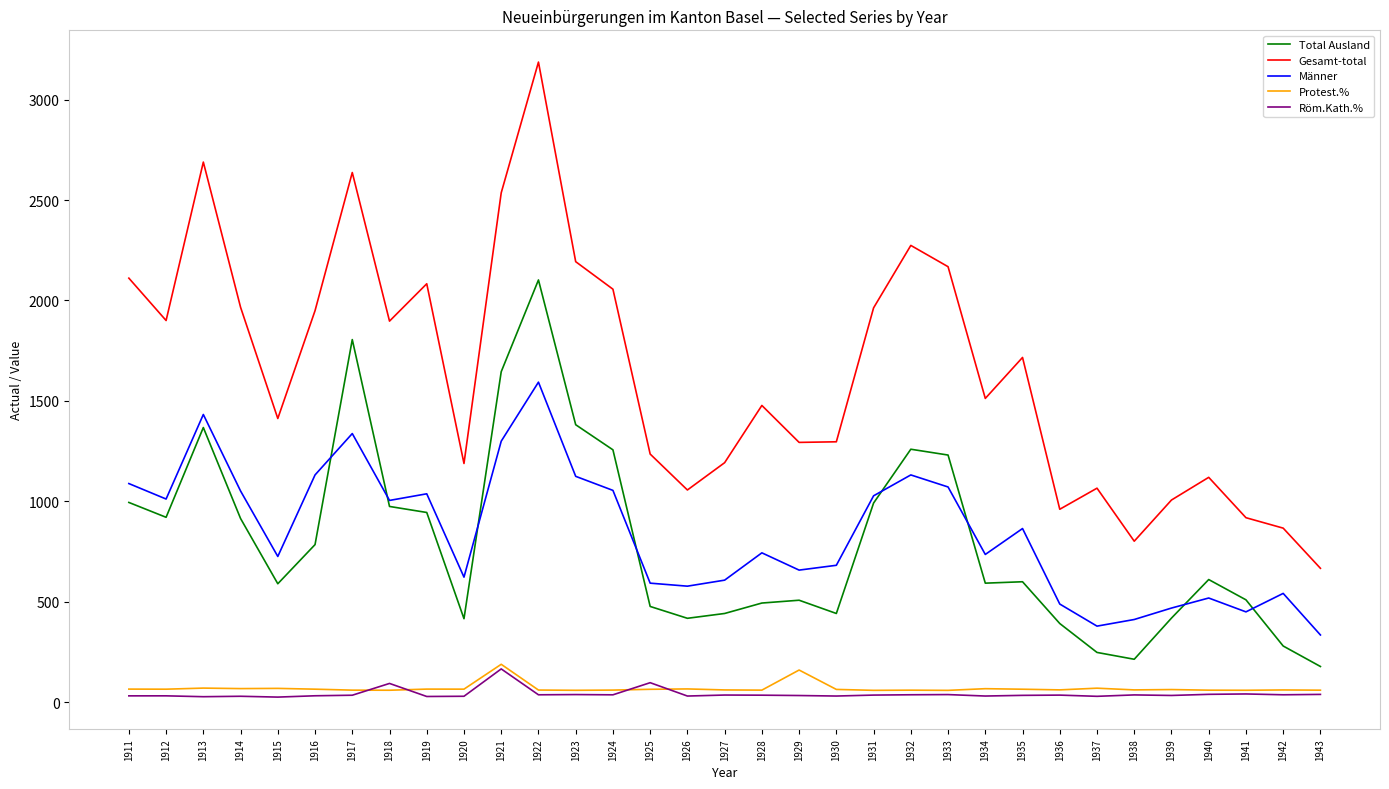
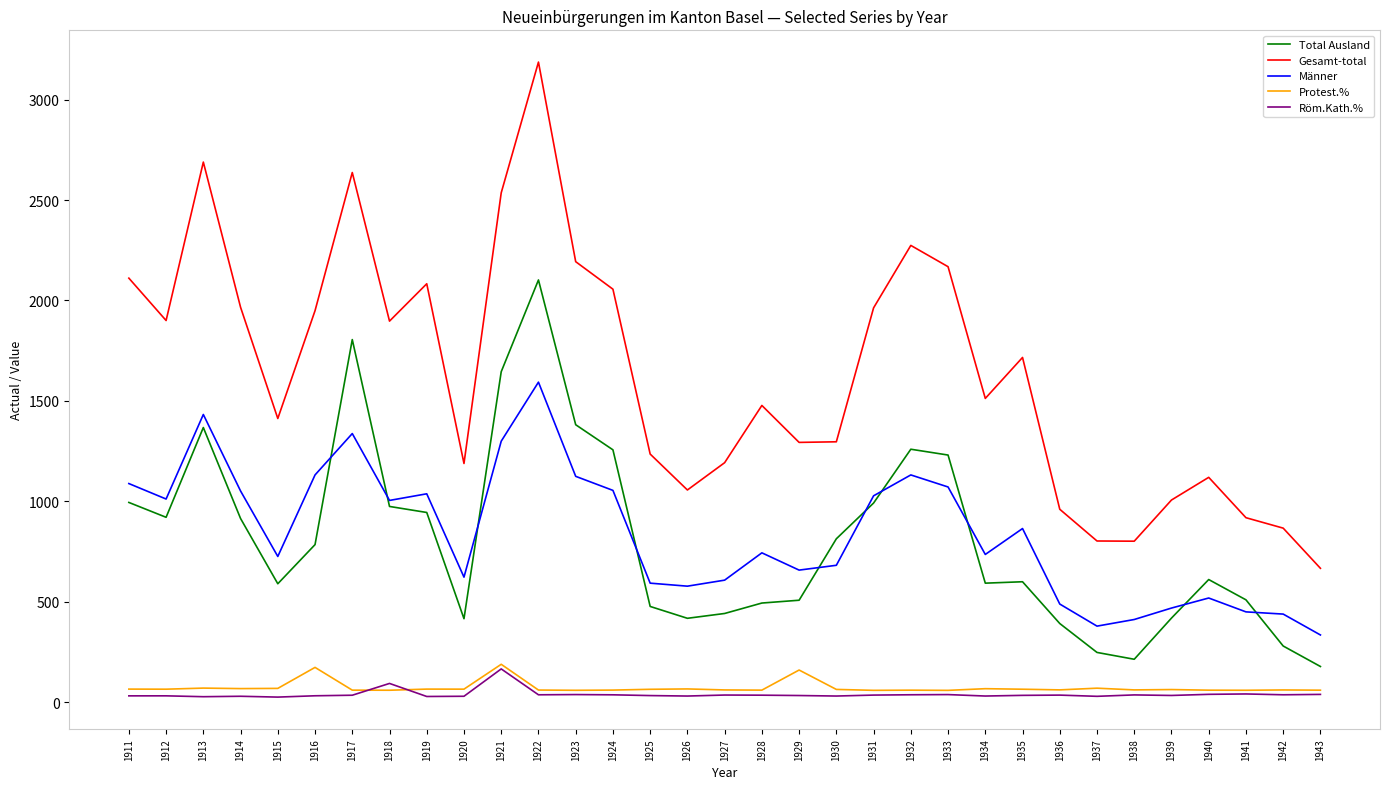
  {
    "Total Ausland": {
      "1911": 990,
      "1912": 920,
      "1913": 1370,
      "1914": 910,
      "1915": 590,
      "1916": 780,
      "1917": 1810,
      "1918": 970,
      "1919": 940,
      "1920": 420,
      "1921": 1650,
      "1922": 2100,
      "1923": 1380,
      "1924": 1260,
      "1925": 480,
      "1926": 420,
      "1927": 440,
      "1928": 490,
      "1929": 510,
-     "1930": 440,
+     "1930": 810,
      "1931": 990,
      "1932": 1260,
      "1933": 1230,
      "1934": 590,
      "1935": 600,
      "1936": 390,
      "1937": 250,
      "1938": 210,
      "1939": 420,
      "1940": 610,
      "1941": 510,
      "1942": 280,
      "1943": 180
    },
    "Gesamt-total": {
      "1911": 2110,
      "1912": 1900,
      "1913": 2690,
      "1914": 1970,
      "1915": 1410,
      "1916": 1950,
      "1917": 2640,
      "1918": 1900,
      "1919": 2080,
      "1920": 1190,
      "1921": 2540,
      "1922": 3190,
      "1923": 2190,
      "1924": 2060,
      "1925": 1240,
      "1926": 1060,
      "1927": 1190,
      "1928": 1480,
      "1929": 1290,
      "1930": 1300,
      "1931": 1960,
      "1932": 2270,
      "1933": 2170,
      "1934": 1510,
      "1935": 1720,
      "1936": 960,
-     "1937": 1070,
+     "1937": 800,
      "1938": 800,
      "1939": 1010,
      "1940": 1120,
      "1941": 920,
      "1942": 870,
      "1943": 670
    },
    "Männer": {
      "1911": 1090,
      "1912": 1010,
      "1913": 1430,
      "1914": 1050,
      "1915": 730,
      "1916": 1130,
      "1917": 1340,
      "1918": 1000,
      "1919": 1040,
      "1920": 620,
      "1921": 1300,
      "1922": 1590,
      "1923": 1120,
      "1924": 1050,
      "1925": 590,
      "1926": 580,
      "1927": 610,
      "1928": 740,
      "1929": 660,
      "1930": 680,
      "1931": 1030,
      "1932": 1130,
      "1933": 1070,
      "1934": 740,
      "1935": 860,
      "1936": 490,
      "1937": 380,
      "1938": 410,
      "1939": 470,
      "1940": 520,
      "1941": 450,
-     "1942": 540,
+     "1942": 440,
      "1943": 330
    },
    "Protest.%": {
      "1911": 60,
      "1912": 60,
      "1913": 70,
      "1914": 70,
      "1915": 70,
-     "1916": 60,
+     "1916": 170,
      "1917": 60,
      "1918": 60,
      "1919": 60,
      "1920": 60,
      "1921": 190,
      "1922": 60,
      "1923": 60,
      "1924": 60,
      "1925": 60,
      "1926": 70,
      "1927": 60,
      "1928": 60,
      "1929": 160,
      "1930": 60,
      "1931": 60,
      "1932": 60,
      "1933": 60,
      "1934": 70,
      "1935": 60,
      "1936": 60,
      "1937": 70,
      "1938": 60,
      "1939": 60,
      "1940": 60,
      "1941": 60,
      "1942": 60,
      "1943": 60
    },
    "Röm.Kath.%": {
      "1911": 30,
      "1912": 30,
      "1913": 30,
      "1914": 30,
      "1915": 20,
      "1916": 30,
      "1917": 30,
      "1918": 90,
      "1919": 30,
      "1920": 30,
      "1921": 160,
      "1922": 40,
      "1923": 40,
      "1924": 40,
-     "1925": 100,
+     "1925": 30,
      "1926": 30,
      "1927": 30,
      "1928": 30,
      "1929": 30,
      "1930": 30,
      "1931": 30,
      "1932": 40,
      "1933": 40,
      "1934": 30,
      "1935": 30,
      "1936": 30,
      "1937": 30,
      "1938": 40,
      "1939": 30,
      "1940": 40,
      "1941": 40,
      "1942": 40,
      "1943": 40
    }
  }
